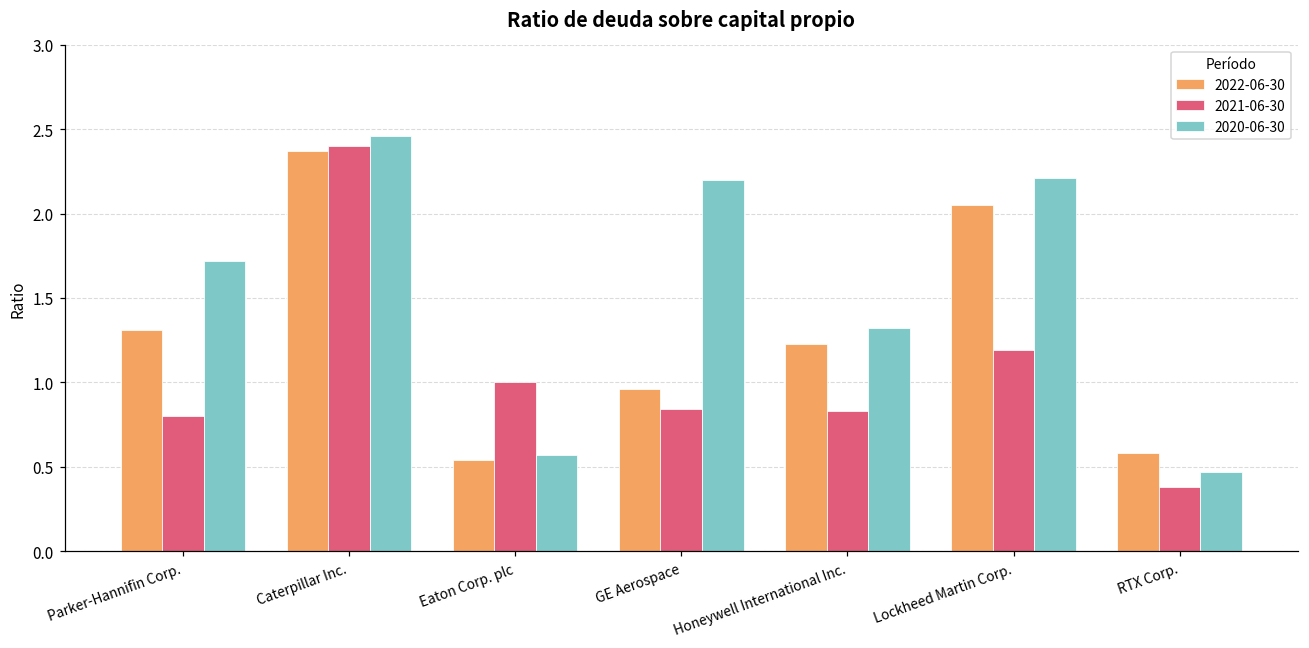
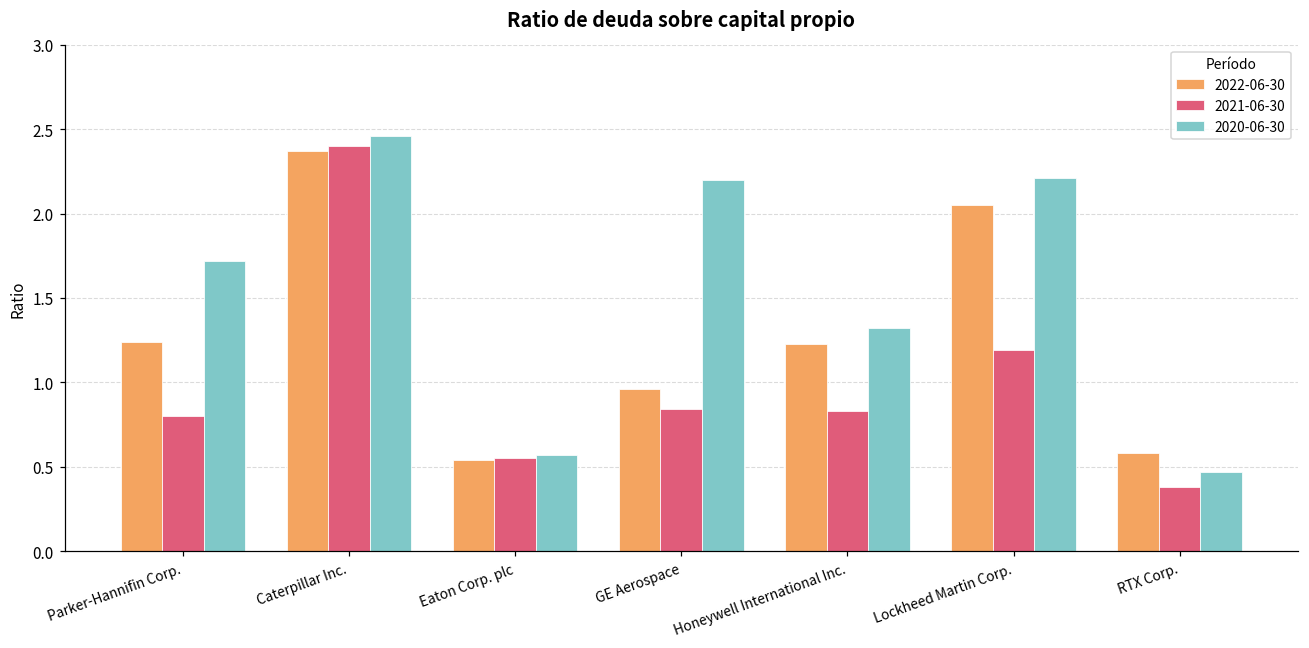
  {
    "2022-06-30": {
-     "Parker-Hannifin Corp.": 1.31,
+     "Parker-Hannifin Corp.": 1.24,
      "Caterpillar Inc.": 2.37,
      "Eaton Corp. plc": 0.54,
      "GE Aerospace": 0.96,
      "Honeywell International Inc.": 1.23,
      "Lockheed Martin Corp.": 2.05,
      "RTX Corp.": 0.58
    },
    "2021-06-30": {
      "Parker-Hannifin Corp.": 0.80,
      "Caterpillar Inc.": 2.40,
-     "Eaton Corp. plc": 1.00,
+     "Eaton Corp. plc": 0.55,
      "GE Aerospace": 0.84,
      "Honeywell International Inc.": 0.83,
      "Lockheed Martin Corp.": 1.19,
      "RTX Corp.": 0.38
    },
    "2020-06-30": {
      "Parker-Hannifin Corp.": 1.72,
      "Caterpillar Inc.": 2.46,
      "Eaton Corp. plc": 0.57,
      "GE Aerospace": 2.20,
      "Honeywell International Inc.": 1.32,
      "Lockheed Martin Corp.": 2.21,
      "RTX Corp.": 0.47
    }
  }
